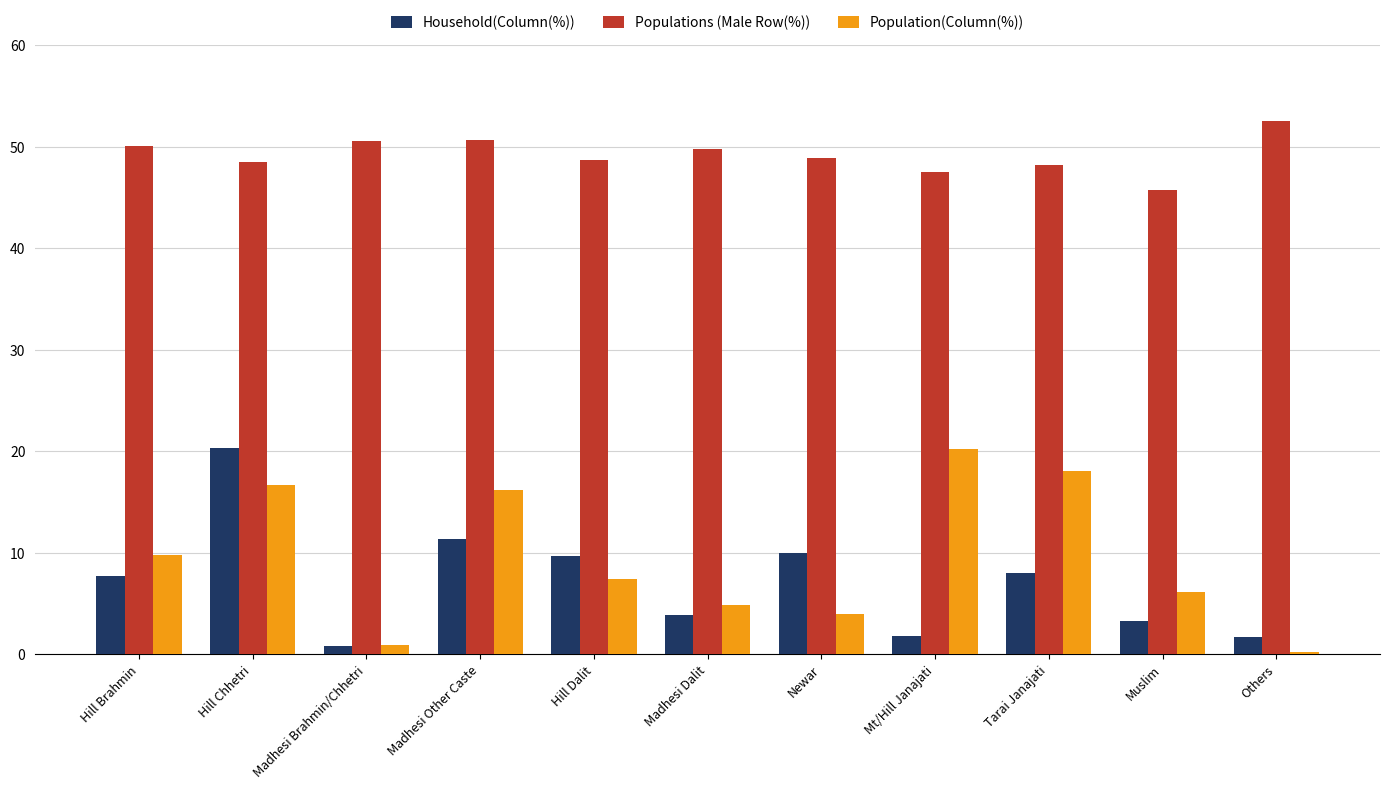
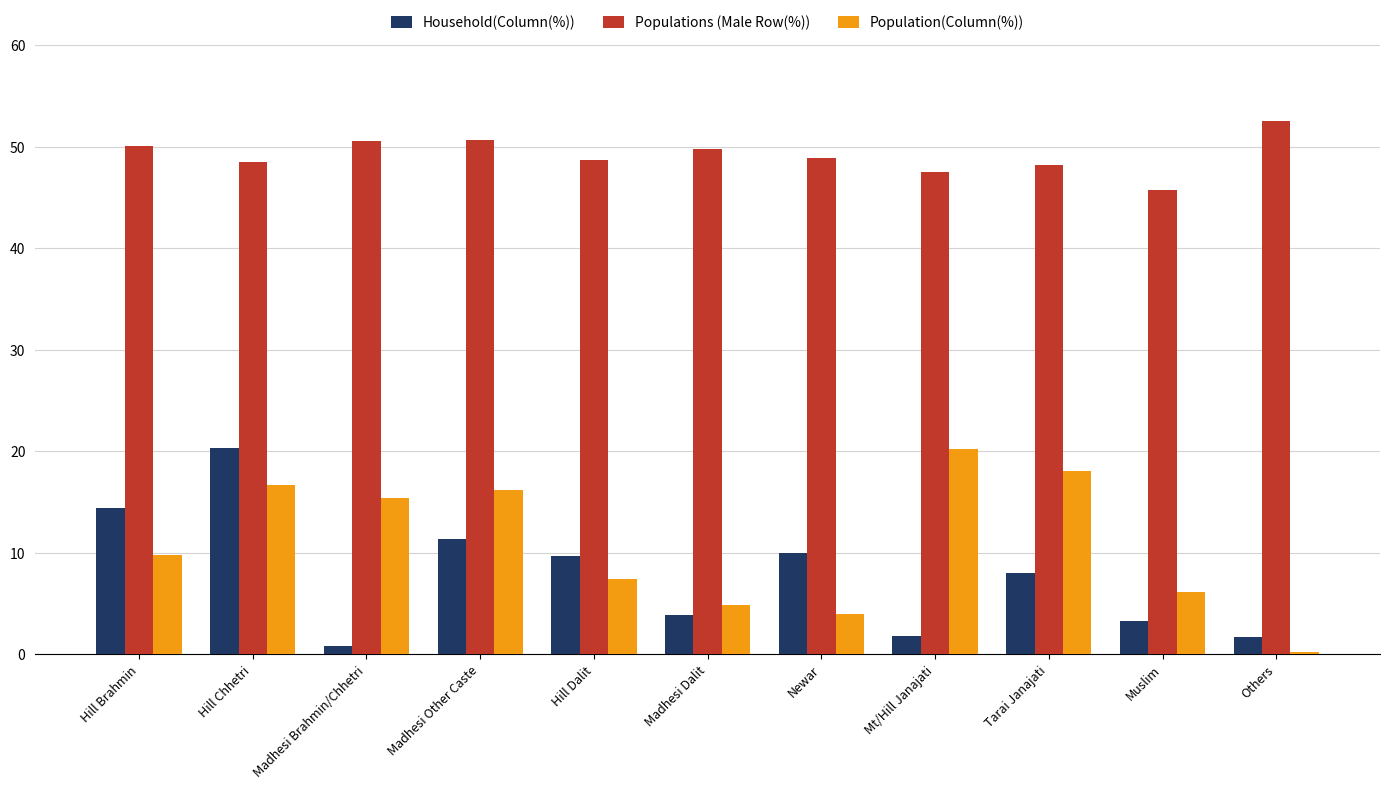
  {
    "Household(Column(%))": {
-     "Hill Brahmin": 7.7,
+     "Hill Brahmin": 14.4,
      "Hill Chhetri": 20.3,
      "Madhesi Brahmin/Chhetri": 0.8,
      "Madhesi Other Caste": 11.4,
      "Hill Dalit": 9.7,
      "Madhesi Dalit": 3.9,
      "Newar": 10.0,
      "Mt/Hill Janajati": 1.8,
      "Tarai Janajati": 8.0,
      "Muslim": 3.3,
      "Others": 1.7
    },
    "Populations (Male Row(%))": {
      "Hill Brahmin": 50.1,
      "Hill Chhetri": 48.5,
      "Madhesi Brahmin/Chhetri": 50.6,
      "Madhesi Other Caste": 50.7,
      "Hill Dalit": 48.7,
      "Madhesi Dalit": 49.8,
      "Newar": 48.9,
      "Mt/Hill Janajati": 47.5,
      "Tarai Janajati": 48.2,
      "Muslim": 45.7,
      "Others": 52.5
    },
    "Population(Column(%))": {
      "Hill Brahmin": 9.8,
      "Hill Chhetri": 16.7,
-     "Madhesi Brahmin/Chhetri": 0.9,
+     "Madhesi Brahmin/Chhetri": 15.4,
      "Madhesi Other Caste": 16.2,
      "Hill Dalit": 7.4,
      "Madhesi Dalit": 4.9,
      "Newar": 4.0,
      "Mt/Hill Janajati": 20.2,
      "Tarai Janajati": 18.1,
      "Muslim": 6.1
    }
  }
